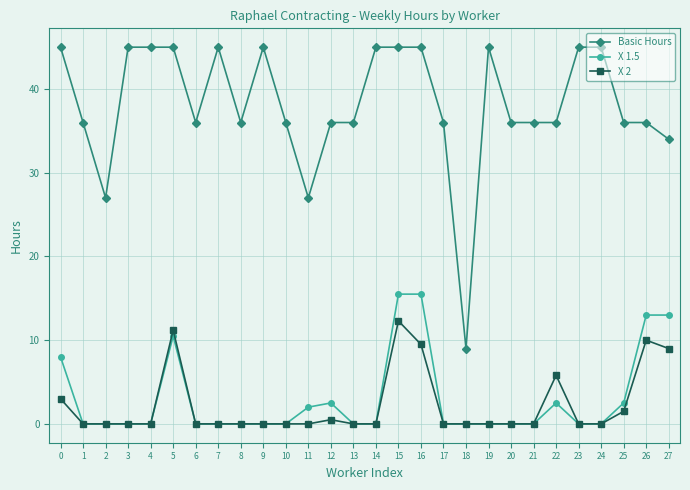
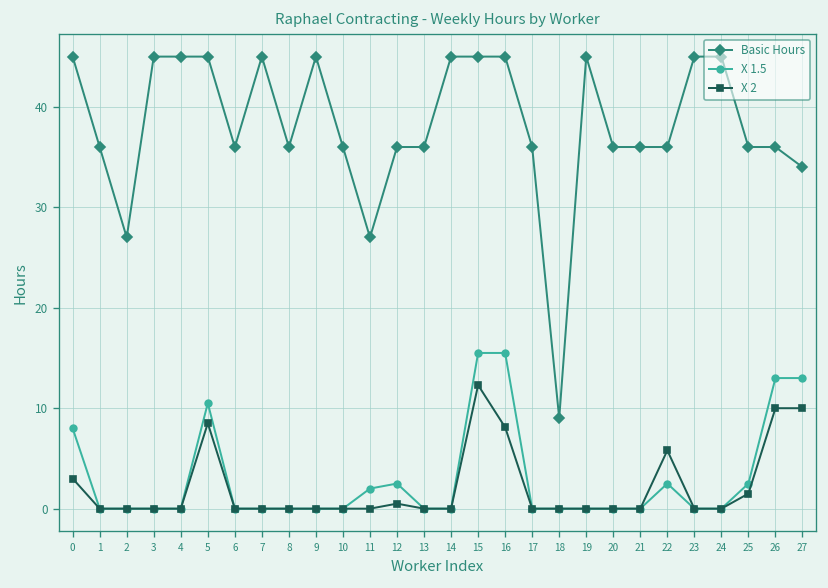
  {
    "X 2": {
      "0": 3,
-     "5": 11,
+     "5": 9,
      "11": 0,
      "12": 1,
      "15": 12,
-     "16": 10,
+     "16": 8,
      "22": 6,
      "25": 2,
      "26": 10,
-     "27": 9
+     "27": 10
    }
  }
